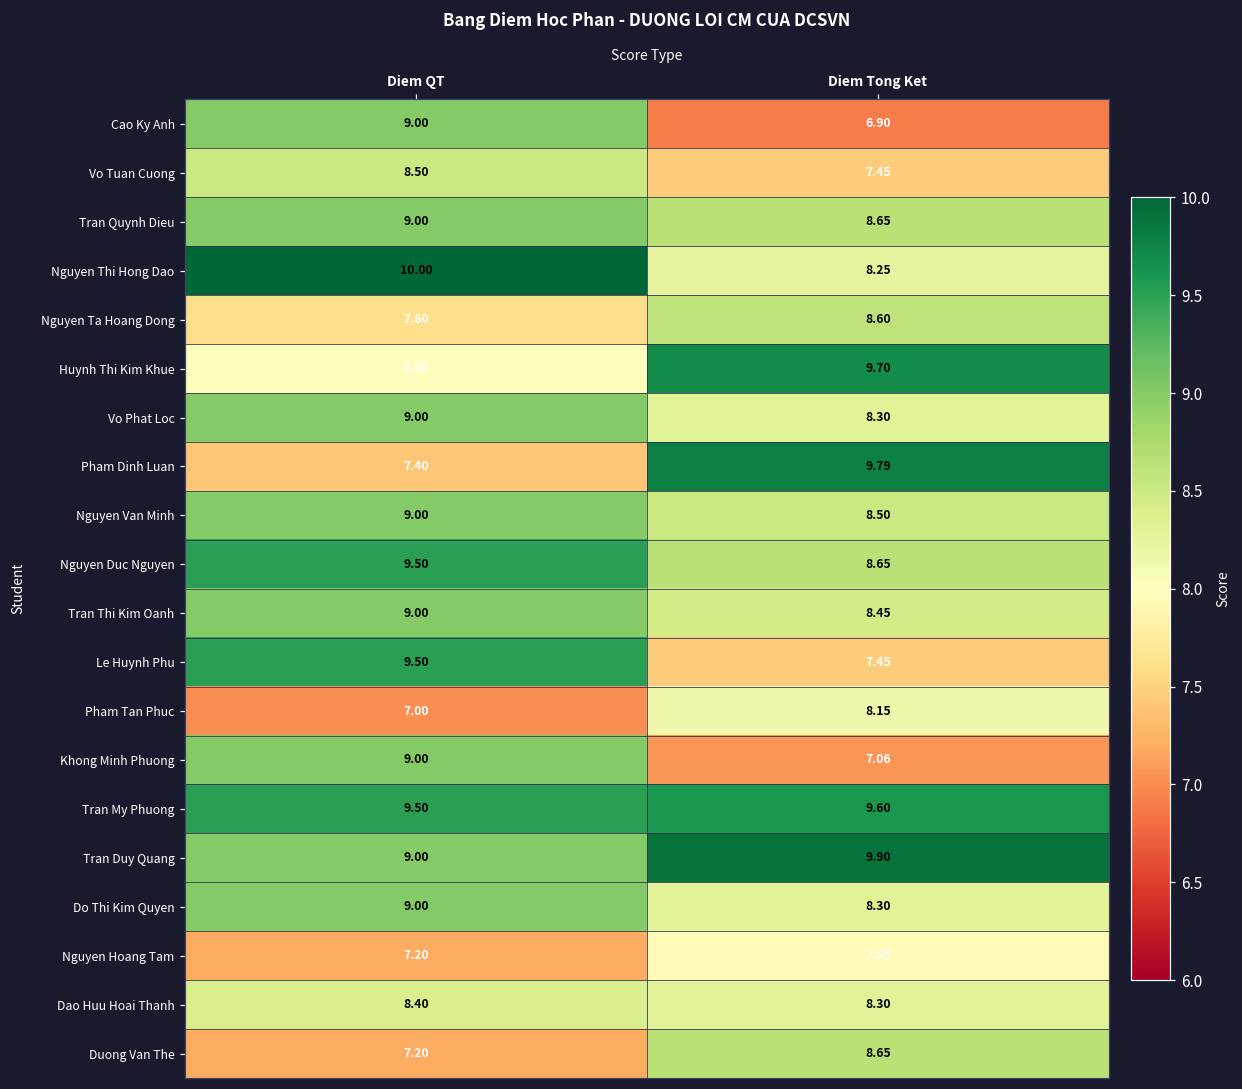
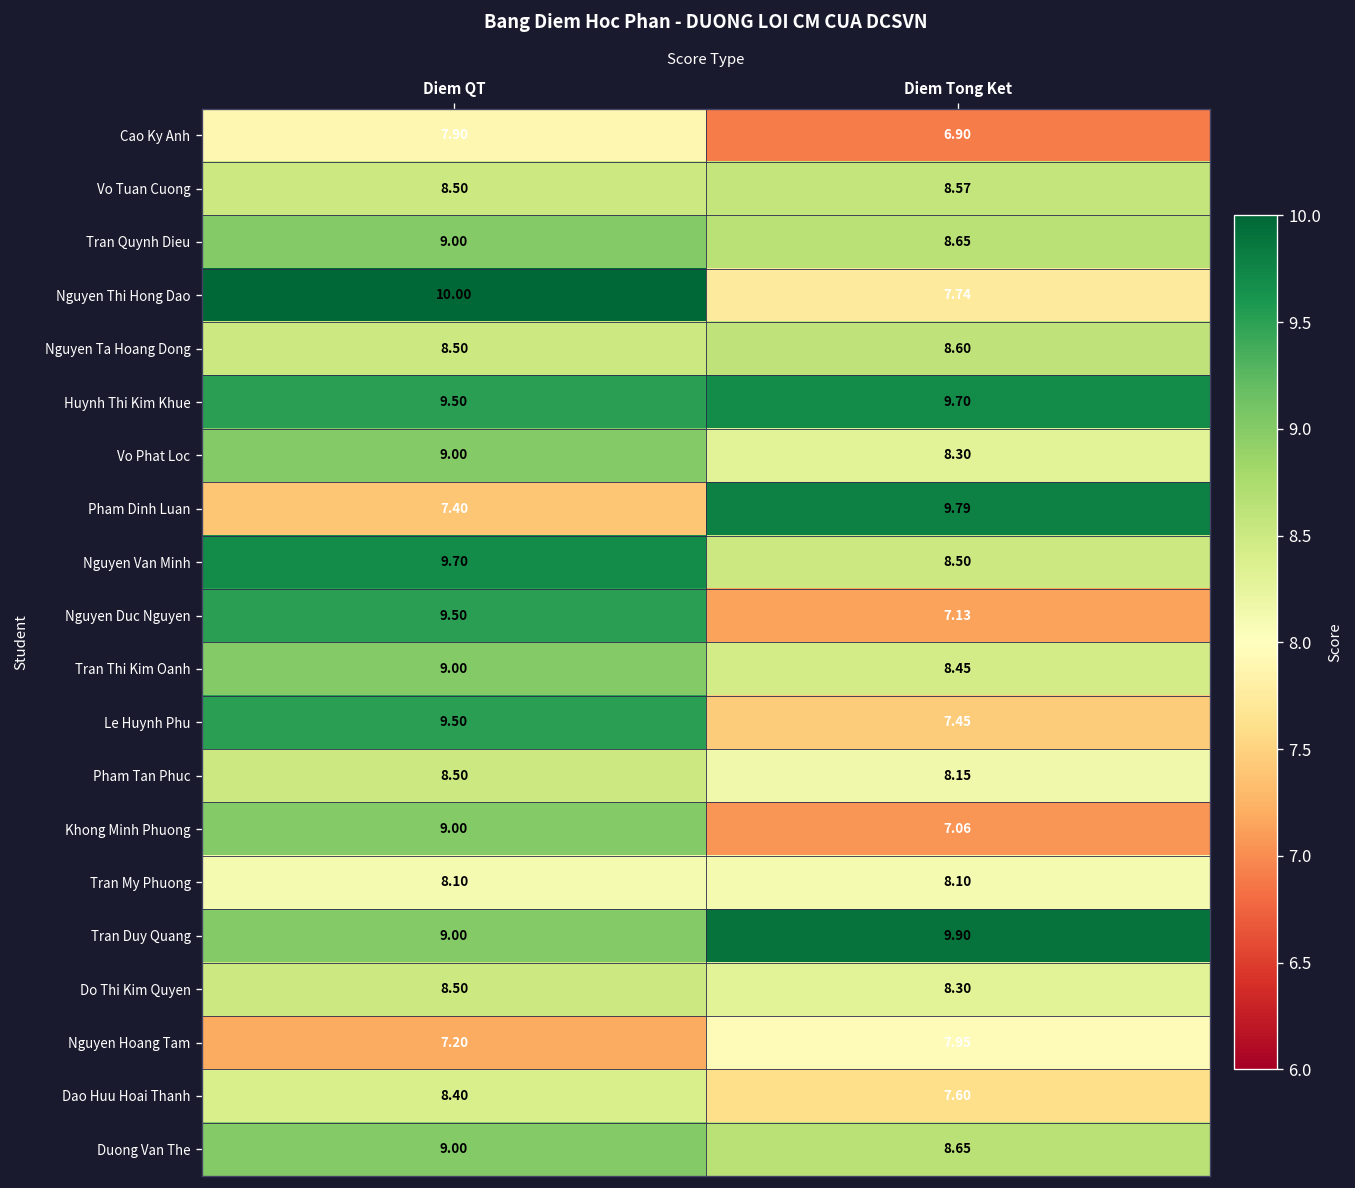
  {
    "Cao Ky Anh": {
-     "Diem QT": 9.00,
+     "Diem QT": 7.90,
      "Diem Tong Ket": 6.90
    },
    "Vo Tuan Cuong": {
      "Diem QT": 8.50,
-     "Diem Tong Ket": 7.45
+     "Diem Tong Ket": 8.57
    },
    "Tran Quynh Dieu": {
      "Diem QT": 9.00,
      "Diem Tong Ket": 8.65
    },
    "Nguyen Thi Hong Dao": {
      "Diem QT": 10.00,
-     "Diem Tong Ket": 8.25
+     "Diem Tong Ket": 7.74
    },
    "Nguyen Ta Hoang Dong": {
-     "Diem QT": 7.60,
+     "Diem QT": 8.50,
      "Diem Tong Ket": 8.60
    },
    "Huynh Thi Kim Khue": {
-     "Diem QT": 8.00,
+     "Diem QT": 9.50,
      "Diem Tong Ket": 9.70
    },
    "Vo Phat Loc": {
      "Diem QT": 9.00,
      "Diem Tong Ket": 8.30
    },
    "Pham Dinh Luan": {
      "Diem QT": 7.40,
      "Diem Tong Ket": 9.79
    },
    "Nguyen Van Minh": {
-     "Diem QT": 9.00,
+     "Diem QT": 9.70,
      "Diem Tong Ket": 8.50
    },
    "Nguyen Duc Nguyen": {
      "Diem QT": 9.50,
-     "Diem Tong Ket": 8.65
+     "Diem Tong Ket": 7.13
    },
    "Tran Thi Kim Oanh": {
      "Diem QT": 9.00,
      "Diem Tong Ket": 8.45
    },
    "Le Huynh Phu": {
      "Diem QT": 9.50,
      "Diem Tong Ket": 7.45
    },
    "Pham Tan Phuc": {
-     "Diem QT": 7.00,
+     "Diem QT": 8.50,
      "Diem Tong Ket": 8.15
    },
    "Khong Minh Phuong": {
      "Diem QT": 9.00,
      "Diem Tong Ket": 7.06
    },
    "Tran My Phuong": {
-     "Diem QT": 9.50,
-     "Diem Tong Ket": 9.60
+     "Diem QT": 8.10,
+     "Diem Tong Ket": 8.10
    },
    "Tran Duy Quang": {
      "Diem QT": 9.00,
      "Diem Tong Ket": 9.90
    },
    "Do Thi Kim Quyen": {
-     "Diem QT": 9.00,
+     "Diem QT": 8.50,
      "Diem Tong Ket": 8.30
    },
    "Nguyen Hoang Tam": {
      "Diem QT": 7.20,
      "Diem Tong Ket": 7.95
    },
    "Dao Huu Hoai Thanh": {
      "Diem QT": 8.40,
-     "Diem Tong Ket": 8.30
+     "Diem Tong Ket": 7.60
    },
    "Duong Van The": {
-     "Diem QT": 7.20,
+     "Diem QT": 9.00,
      "Diem Tong Ket": 8.65
    }
  }
